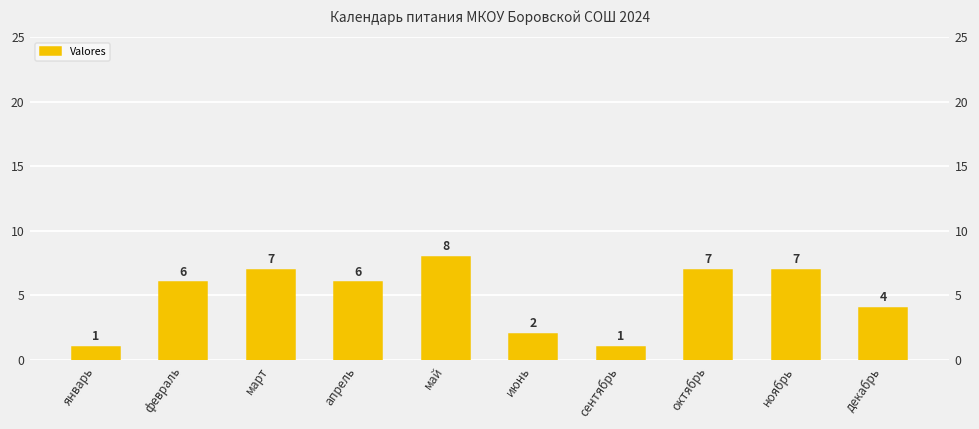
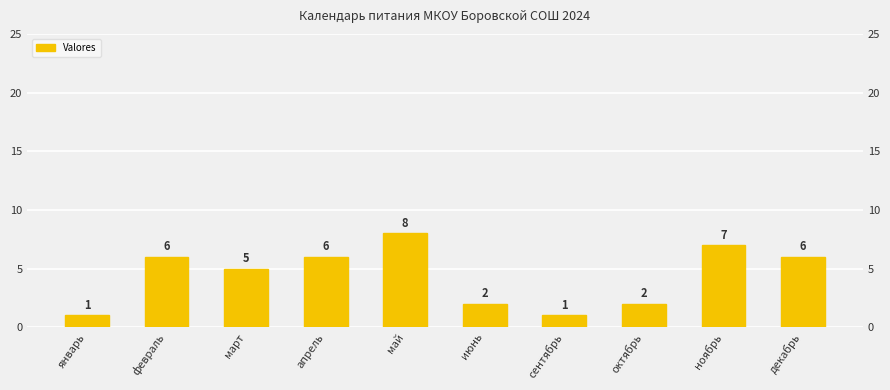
  {
    "январь": 1,
    "февраль": 6,
-   "март": 7,
+   "март": 5,
    "апрель": 6,
    "май": 8,
    "июнь": 2,
    "сентябрь": 1,
-   "октябрь": 7,
+   "октябрь": 2,
    "ноябрь": 7,
-   "декабрь": 4
+   "декабрь": 6
  }
